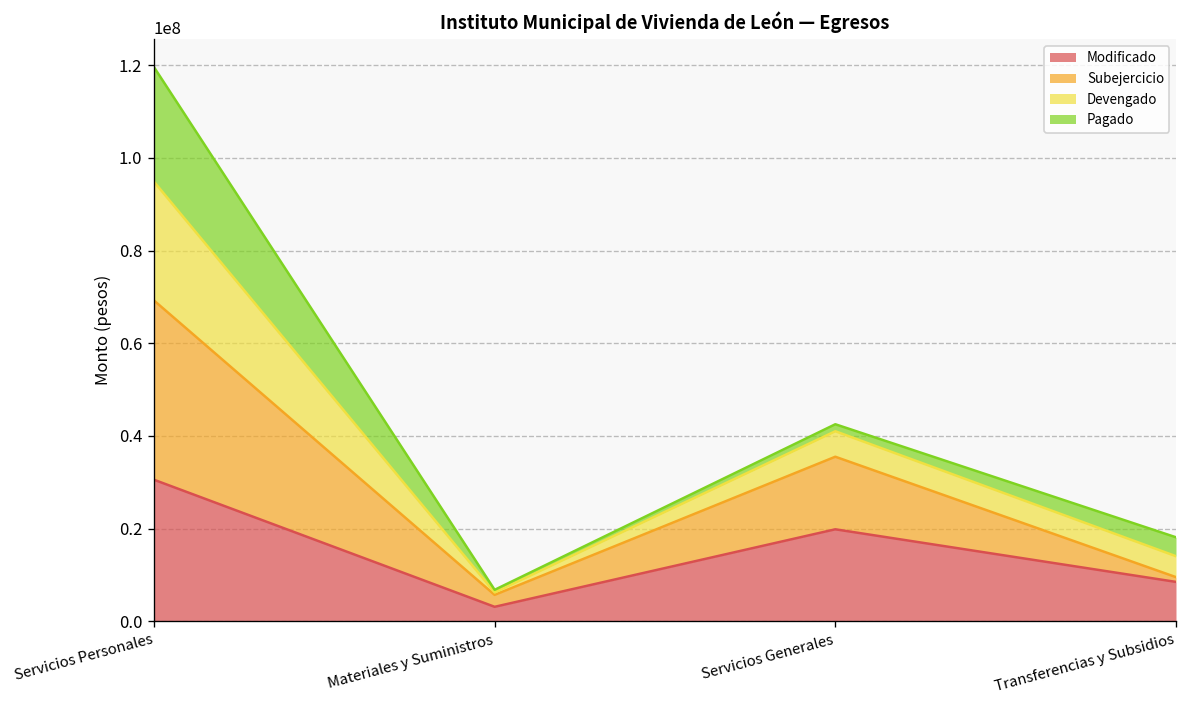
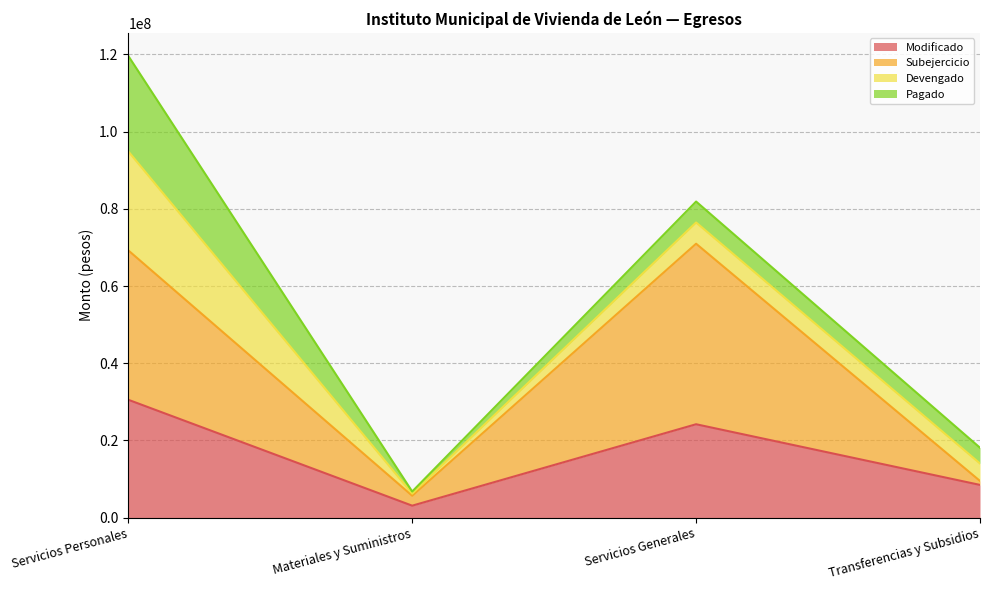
  {
    "Modificado": {
      "Servicios Personales": 31000000,
      "Materiales y Suministros": 3000000,
-     "Servicios Generales": 20000000,
+     "Servicios Generales": 24000000,
      "Transferencias y Subsidios": 8000000
    },
    "Subejercicio": {
      "Servicios Personales": 39000000,
-     "Servicios Generales": 16000000,
+     "Servicios Generales": 47000000,
      "Transferencias y Subsidios": 1000000
    },
    "Devengado": {
      "Servicios Personales": 26000000,
      "Servicios Generales": 5000000,
      "Transferencias y Subsidios": 5000000
    },
    "Pagado": {
      "Servicios Personales": 25000000,
-     "Servicios Generales": 2000000,
+     "Servicios Generales": 5000000,
      "Transferencias y Subsidios": 4000000
    }
  }
